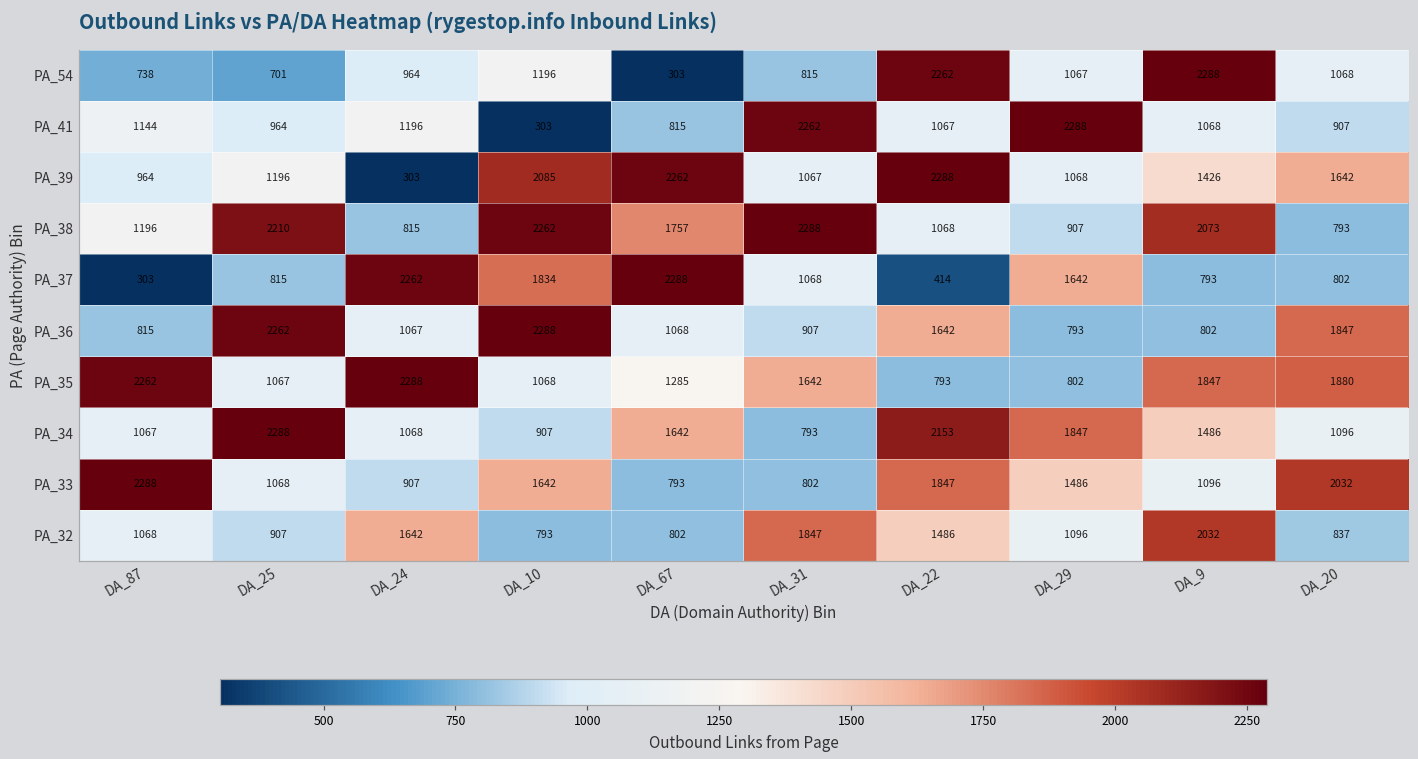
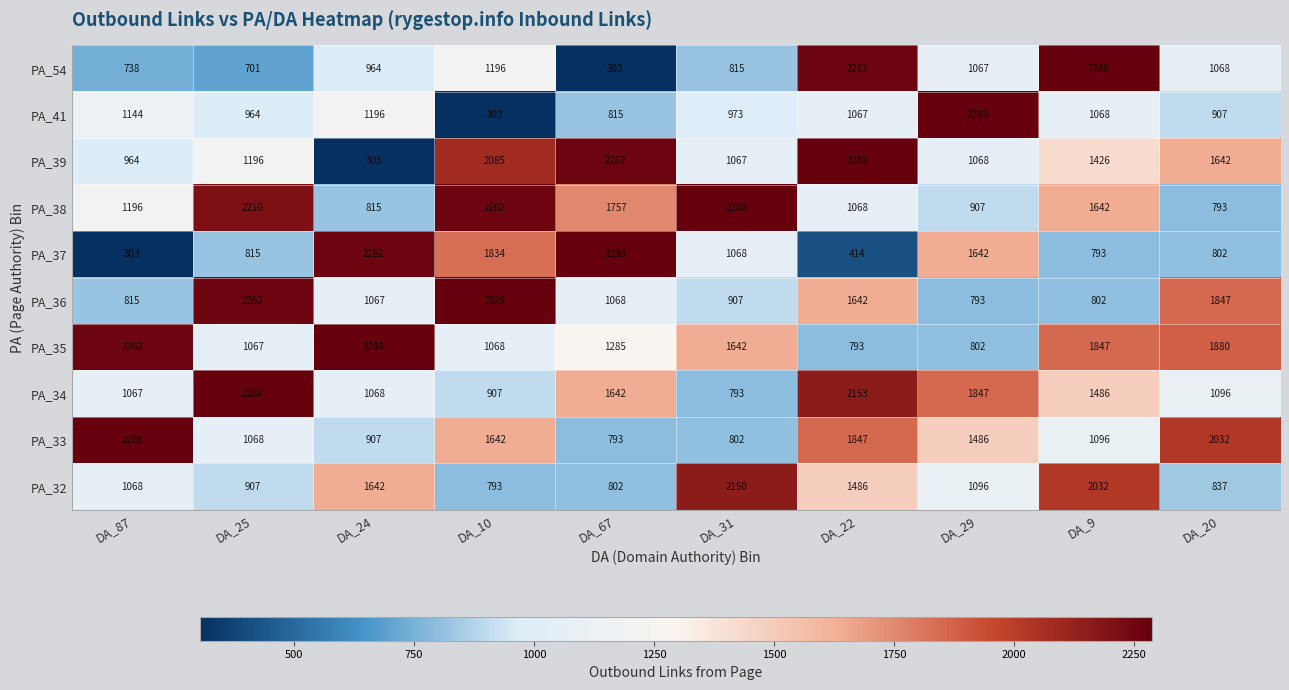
  {
    "PA_54": {
      "DA_87": 738,
      "DA_25": 701,
      "DA_24": 964,
      "DA_10": 1196,
      "DA_67": 303,
      "DA_31": 815,
      "DA_22": 2262,
      "DA_29": 1067,
      "DA_9": 2288,
      "DA_20": 1068
    },
    "PA_41": {
      "DA_87": 1144,
      "DA_25": 964,
      "DA_24": 1196,
      "DA_10": 303,
      "DA_67": 815,
-     "DA_31": 2262,
+     "DA_31": 973,
      "DA_22": 1067,
      "DA_29": 2288,
      "DA_9": 1068,
      "DA_20": 907
    },
    "PA_39": {
      "DA_87": 964,
      "DA_25": 1196,
      "DA_24": 303,
      "DA_10": 2085,
      "DA_67": 2262,
      "DA_31": 1067,
      "DA_22": 2288,
      "DA_29": 1068,
      "DA_9": 1426,
      "DA_20": 1642
    },
    "PA_38": {
      "DA_87": 1196,
      "DA_25": 2210,
      "DA_24": 815,
      "DA_10": 2262,
      "DA_67": 1757,
      "DA_31": 2288,
      "DA_22": 1068,
      "DA_29": 907,
-     "DA_9": 2073,
+     "DA_9": 1642,
      "DA_20": 793
    },
    "PA_37": {
      "DA_87": 303,
      "DA_25": 815,
      "DA_24": 2262,
      "DA_10": 1834,
      "DA_67": 2288,
      "DA_31": 1068,
      "DA_22": 414,
      "DA_29": 1642,
      "DA_9": 793,
      "DA_20": 802
    },
    "PA_36": {
      "DA_87": 815,
      "DA_25": 2262,
      "DA_24": 1067,
      "DA_10": 2288,
      "DA_67": 1068,
      "DA_31": 907,
      "DA_22": 1642,
      "DA_29": 793,
      "DA_9": 802,
      "DA_20": 1847
    },
    "PA_35": {
      "DA_87": 2262,
      "DA_25": 1067,
      "DA_24": 2288,
      "DA_10": 1068,
      "DA_67": 1285,
      "DA_31": 1642,
      "DA_22": 793,
      "DA_29": 802,
      "DA_9": 1847,
      "DA_20": 1880
    },
    "PA_34": {
      "DA_87": 1067,
      "DA_25": 2288,
      "DA_24": 1068,
      "DA_10": 907,
      "DA_67": 1642,
      "DA_31": 793,
      "DA_22": 2153,
      "DA_29": 1847,
      "DA_9": 1486,
      "DA_20": 1096
    },
    "PA_33": {
      "DA_87": 2288,
      "DA_25": 1068,
      "DA_24": 907,
      "DA_10": 1642,
      "DA_67": 793,
      "DA_31": 802,
      "DA_22": 1847,
      "DA_29": 1486,
      "DA_9": 1096,
      "DA_20": 2032
    },
    "PA_32": {
      "DA_87": 1068,
      "DA_25": 907,
      "DA_24": 1642,
      "DA_10": 793,
      "DA_67": 802,
-     "DA_31": 1847,
+     "DA_31": 2150,
      "DA_22": 1486,
      "DA_29": 1096,
      "DA_9": 2032,
      "DA_20": 837
    }
  }
